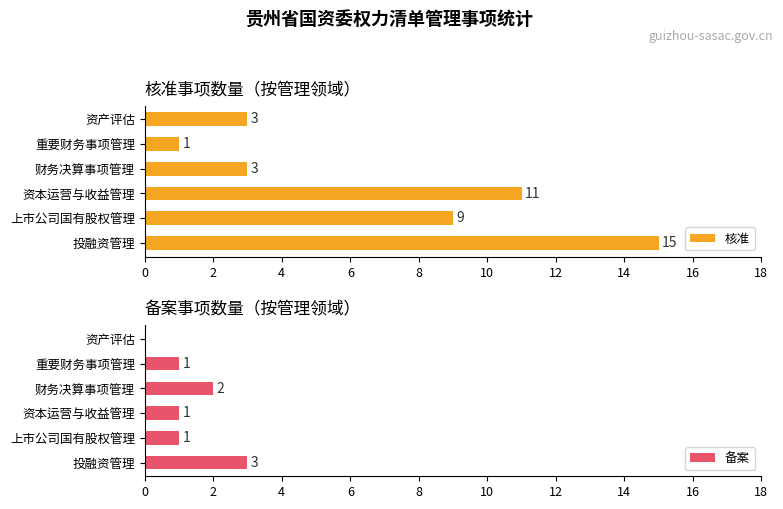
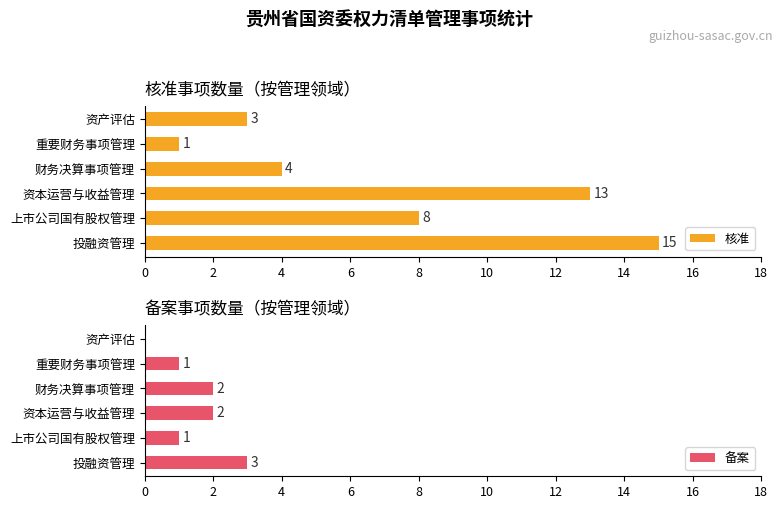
  {
    "核准事项数量（按管理领域）": {
      "资产评估": 3,
      "重要财务事项管理": 1,
-     "财务决算事项管理": 3,
-     "资本运营与收益管理": 11,
-     "上市公司国有股权管理": 9,
+     "财务决算事项管理": 4,
+     "资本运营与收益管理": 13,
+     "上市公司国有股权管理": 8,
      "投融资管理": 15
    },
    "备案事项数量（按管理领域）": {
      "重要财务事项管理": 1,
      "财务决算事项管理": 2,
-     "资本运营与收益管理": 1,
+     "资本运营与收益管理": 2,
      "上市公司国有股权管理": 1,
      "投融资管理": 3
    }
  }
